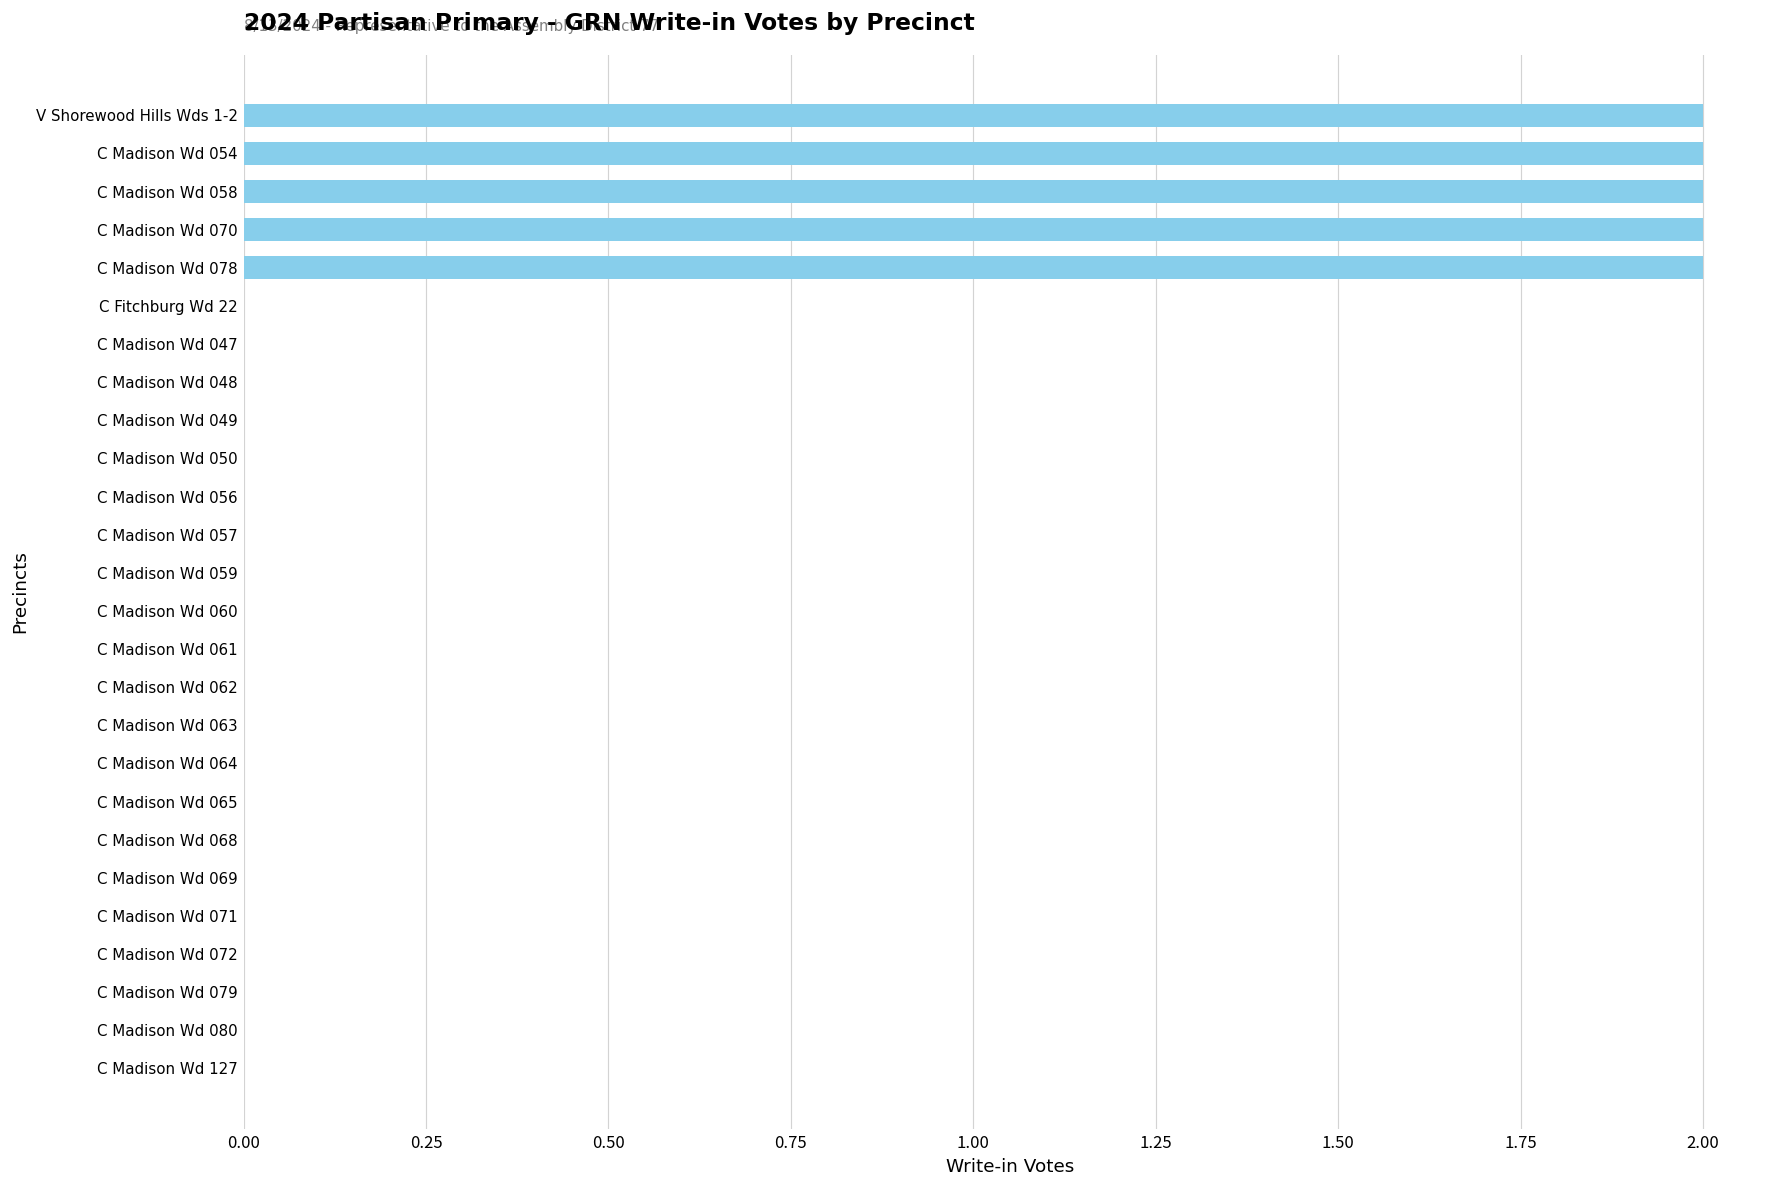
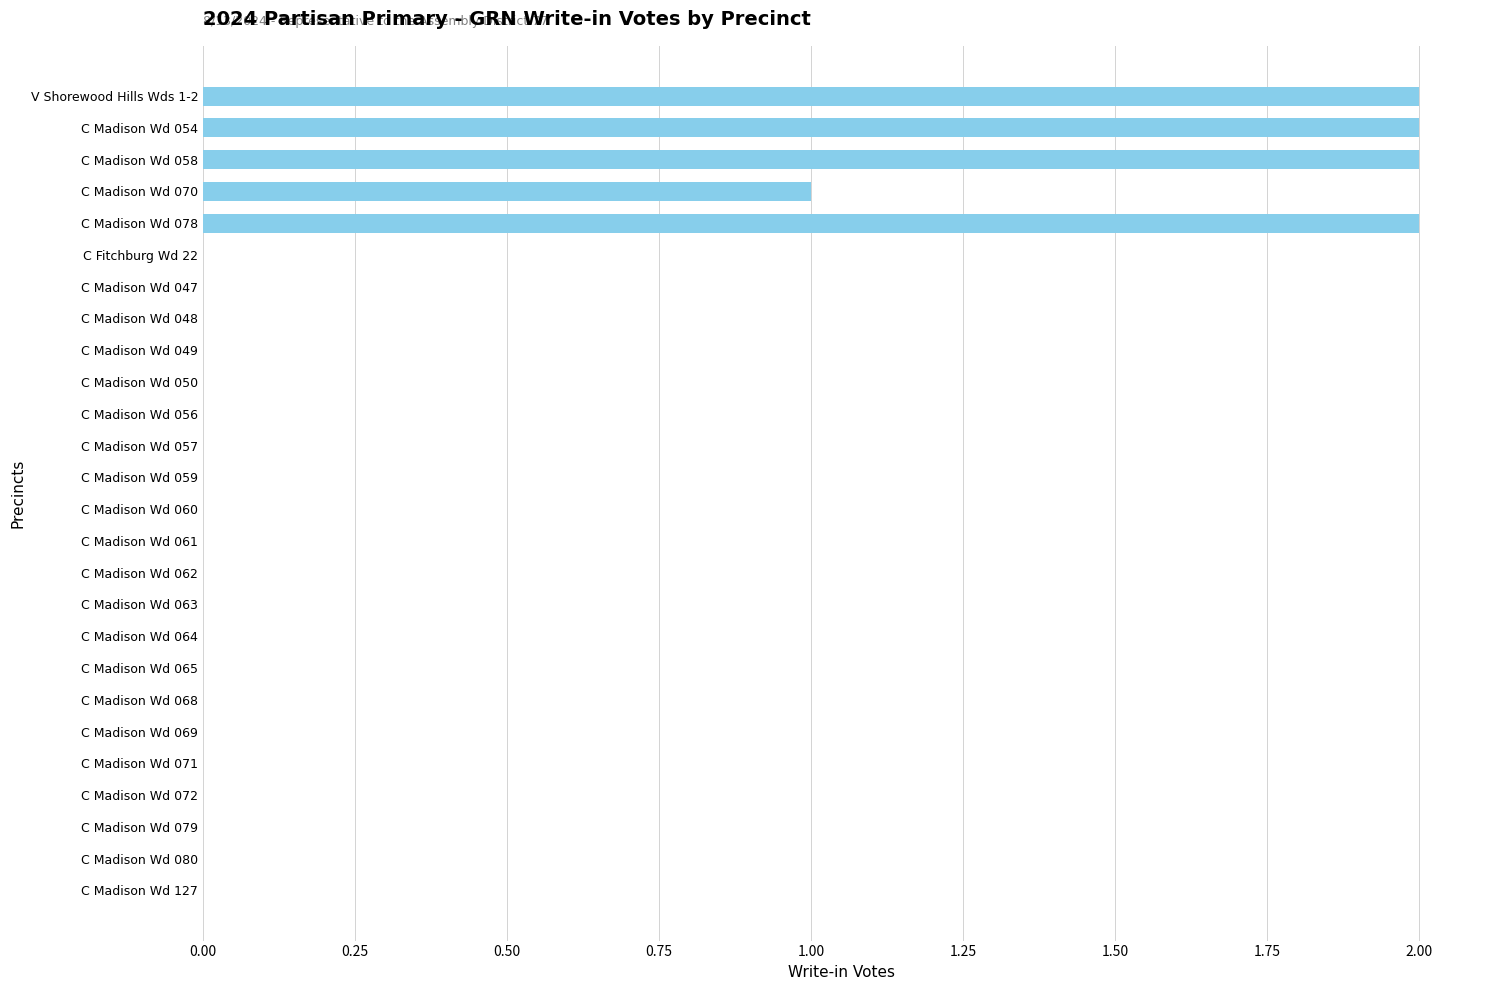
  {
    "V Shorewood Hills Wds 1-2": 2,
    "C Madison Wd 054": 2,
    "C Madison Wd 058": 2,
-   "C Madison Wd 070": 2,
+   "C Madison Wd 070": 1,
    "C Madison Wd 078": 2,
    "C Fitchburg Wd 22": 0,
    "C Madison Wd 047": 0,
    "C Madison Wd 048": 0,
    "C Madison Wd 049": 0,
    "C Madison Wd 050": 0,
    "C Madison Wd 056": 0,
    "C Madison Wd 057": 0,
    "C Madison Wd 059": 0,
    "C Madison Wd 060": 0,
    "C Madison Wd 061": 0,
    "C Madison Wd 062": 0,
    "C Madison Wd 063": 0,
    "C Madison Wd 064": 0,
    "C Madison Wd 065": 0,
    "C Madison Wd 068": 0,
    "C Madison Wd 069": 0,
    "C Madison Wd 071": 0,
    "C Madison Wd 072": 0,
    "C Madison Wd 079": 0,
    "C Madison Wd 080": 0,
    "C Madison Wd 127": 0
  }
